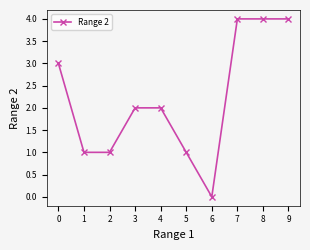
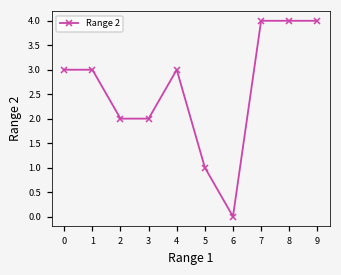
  {
    "0": 3,
-   "1": 1,
-   "2": 1,
+   "1": 3,
+   "2": 2,
    "3": 2,
-   "4": 2,
+   "4": 3,
    "5": 1,
    "6": 0,
    "7": 4,
    "8": 4,
    "9": 4
  }
